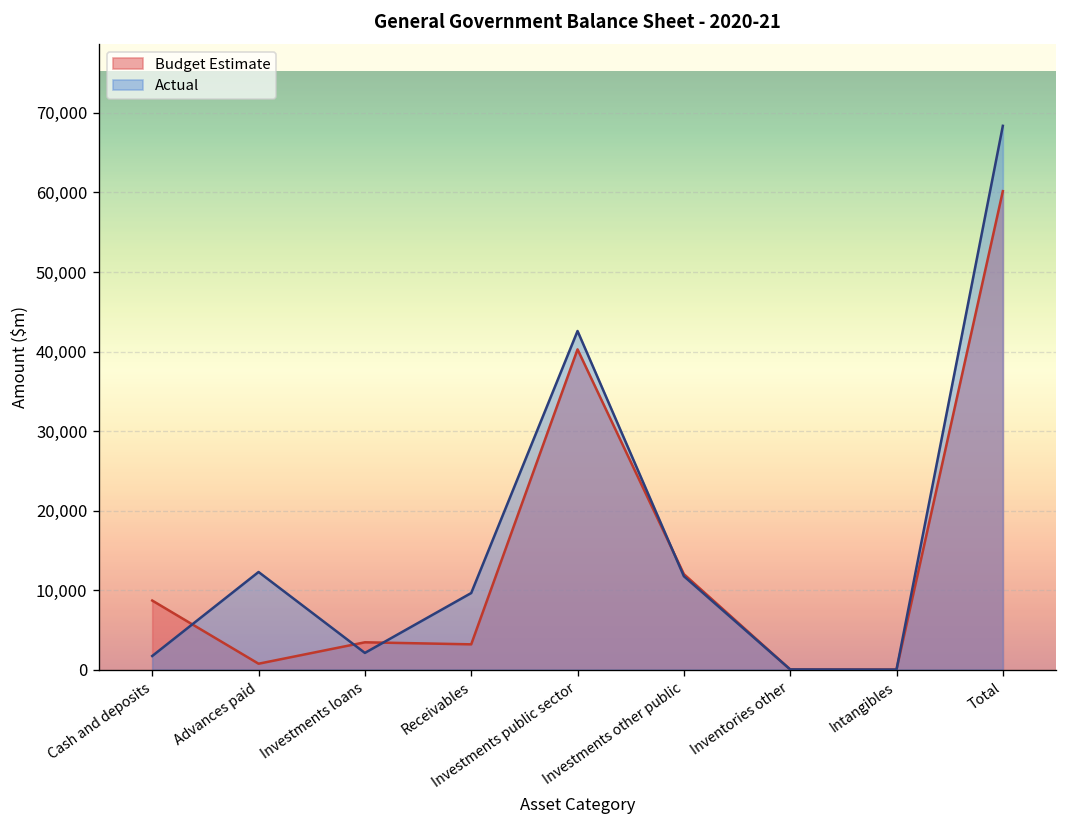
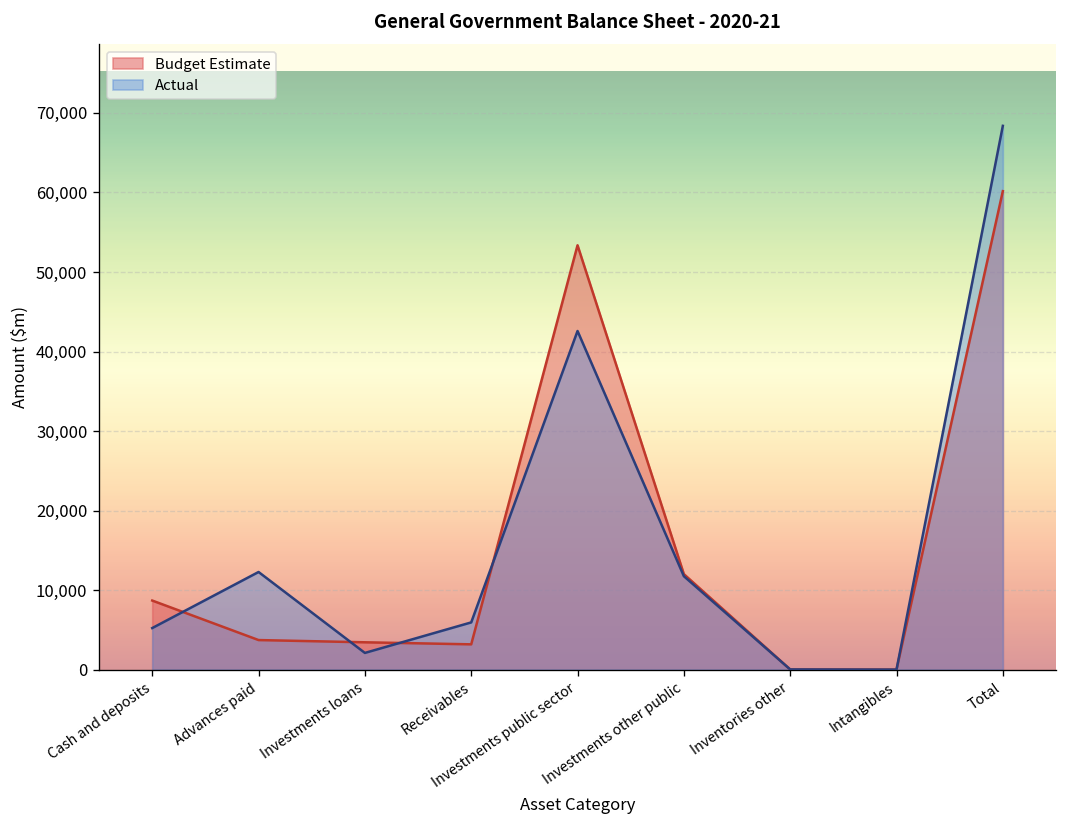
  {
    "Budget Estimate": {
      "Cash and deposits": "9,000",
-     "Advances paid": "1,000",
+     "Advances paid": "4,000",
      "Investments loans": "3,000",
      "Receivables": "3,000",
-     "Investments public sector": "40,000",
+     "Investments public sector": "53,000",
      "Total": "60,000"
    },
    "Actual": {
-     "Cash and deposits": "2,000",
+     "Cash and deposits": "5,000",
      "Advances paid": "12,000",
      "Investments loans": "2,000",
-     "Receivables": "10,000",
+     "Receivables": "6,000",
      "Investments public sector": "43,000",
      "Total": "68,000"
    }
  }
